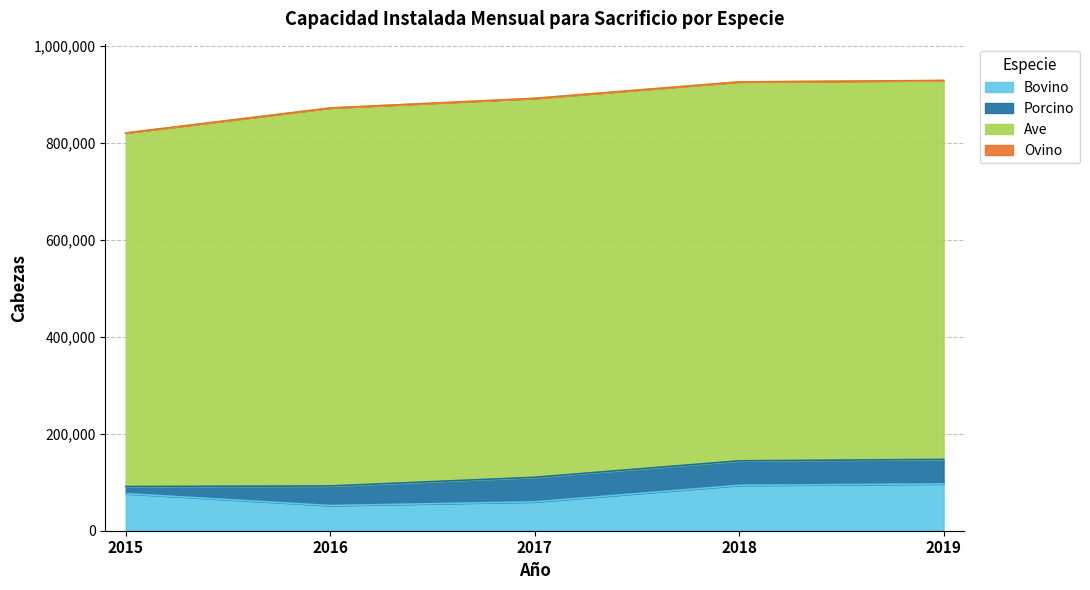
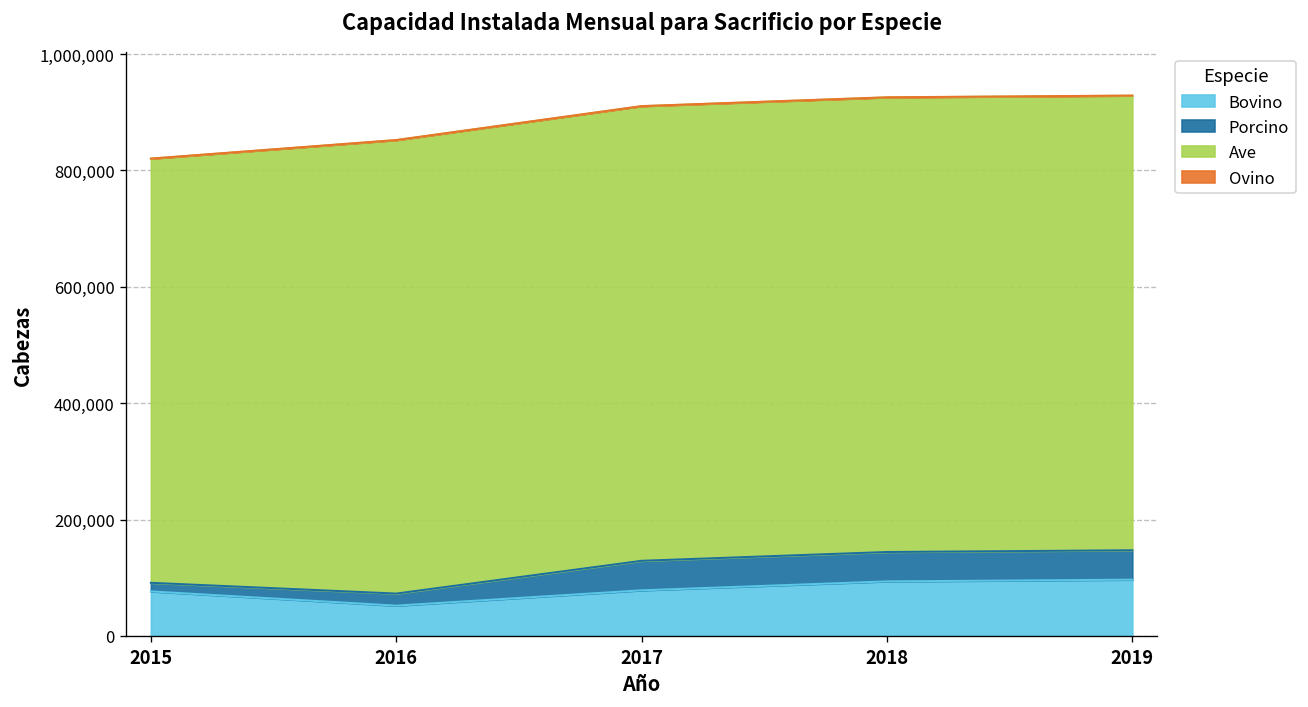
  {
    "Bovino": {
      "2015": "80,000",
      "2016": "50,000",
-     "2017": "60,000",
+     "2017": "80,000",
      "2018": "90,000",
      "2019": "100,000"
    },
    "Porcino": {
      "2015": "10,000",
-     "2016": "40,000",
+     "2016": "20,000",
      "2017": "50,000",
      "2018": "50,000",
      "2019": "50,000"
    }
  }
